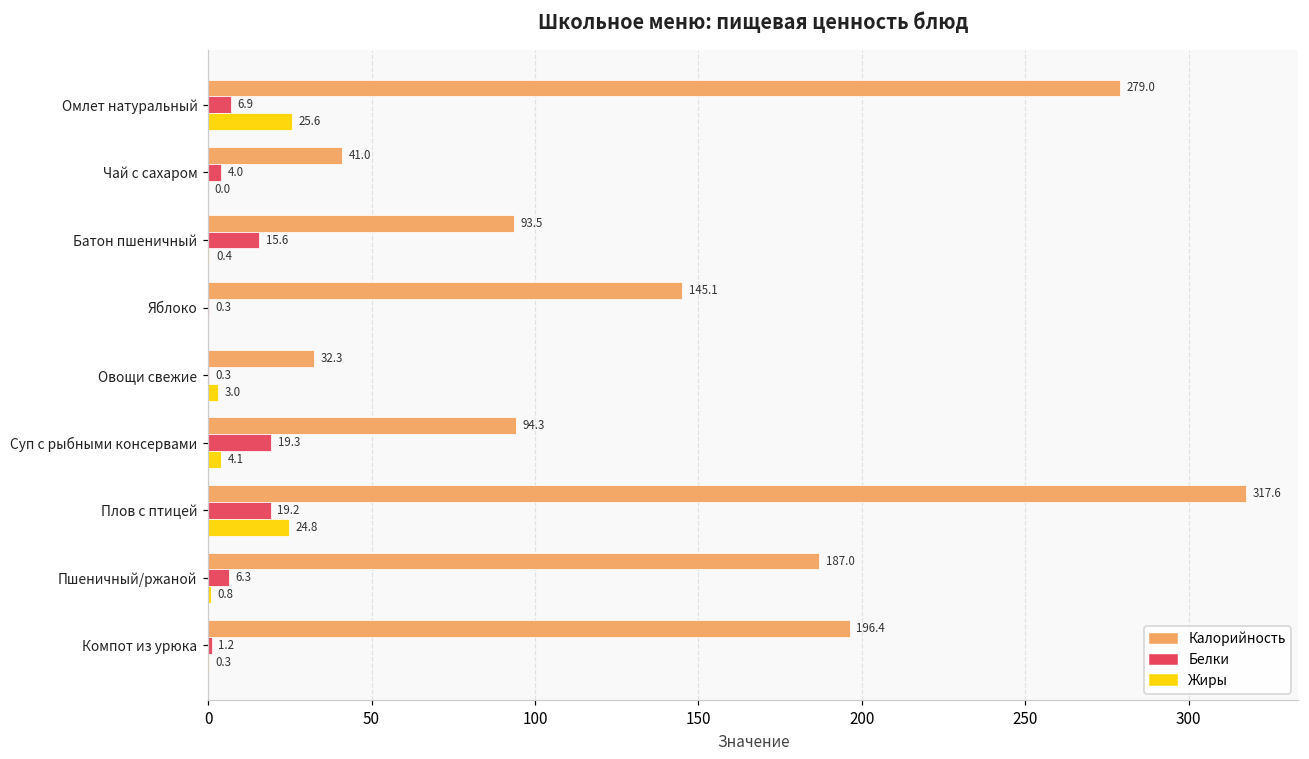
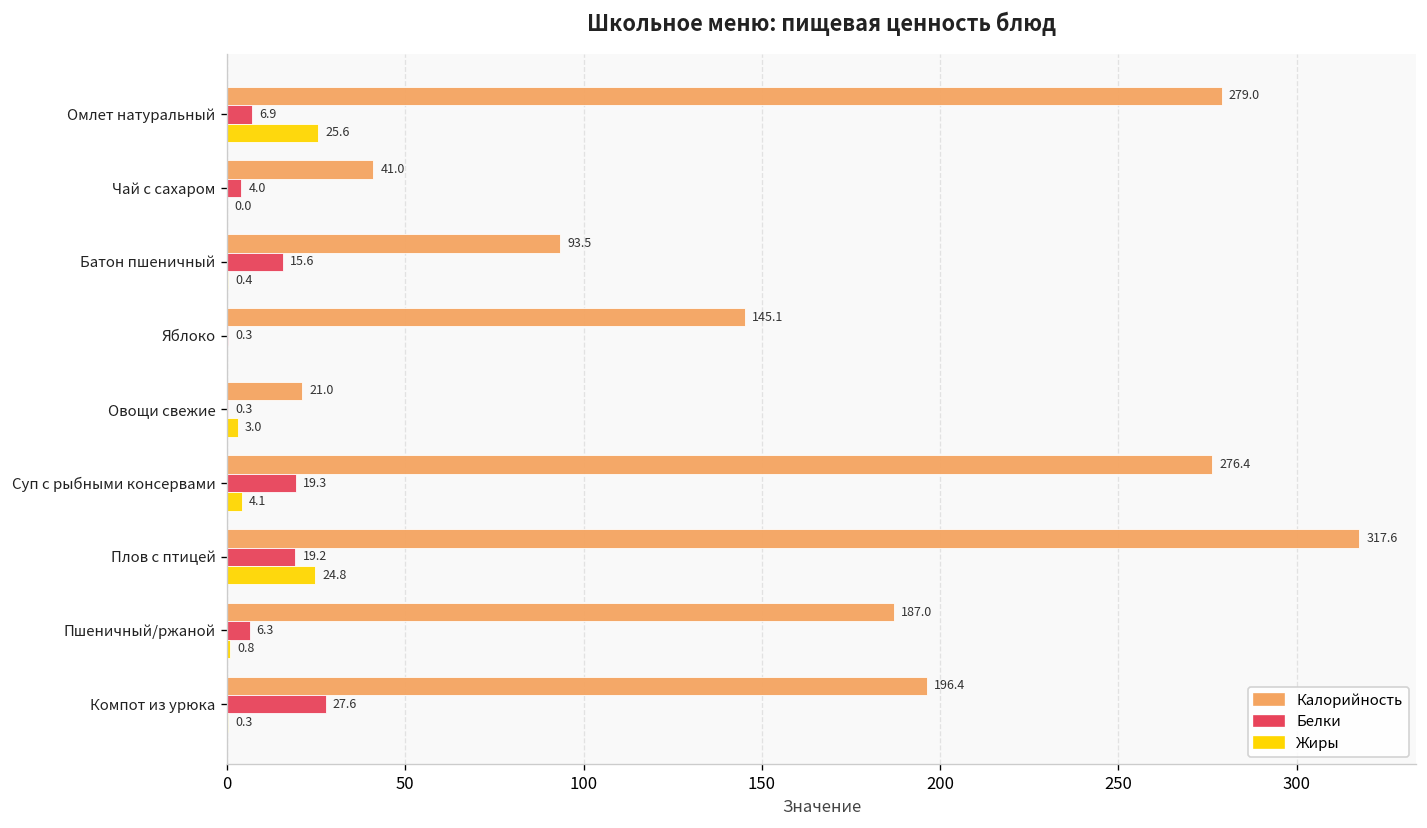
  {
    "Калорийность": {
      "Омлет натуральный": 279.0,
      "Чай с сахаром": 41.0,
      "Батон пшеничный": 93.5,
      "Яблоко": 145.1,
-     "Овощи свежие": 32.3,
-     "Суп с рыбными консервами": 94.3,
+     "Овощи свежие": 21.0,
+     "Суп с рыбными консервами": 276.4,
      "Плов с птицей": 317.6,
      "Пшеничный/ржаной": 187.0,
      "Компот из урюка": 196.4
    },
    "Белки": {
      "Омлет натуральный": 6.9,
      "Чай с сахаром": 4.0,
      "Батон пшеничный": 15.6,
      "Яблоко": 0.3,
      "Овощи свежие": 0.3,
      "Суп с рыбными консервами": 19.3,
      "Плов с птицей": 19.2,
      "Пшеничный/ржаной": 6.3,
-     "Компот из урюка": 1.2
+     "Компот из урюка": 27.6
    },
    "Жиры": {
      "Омлет натуральный": 25.6,
      "Чай с сахаром": 0.0,
      "Батон пшеничный": 0.4,
      "Овощи свежие": 3.0,
      "Суп с рыбными консервами": 4.1,
      "Плов с птицей": 24.8,
      "Пшеничный/ржаной": 0.8,
      "Компот из урюка": 0.3
    }
  }
